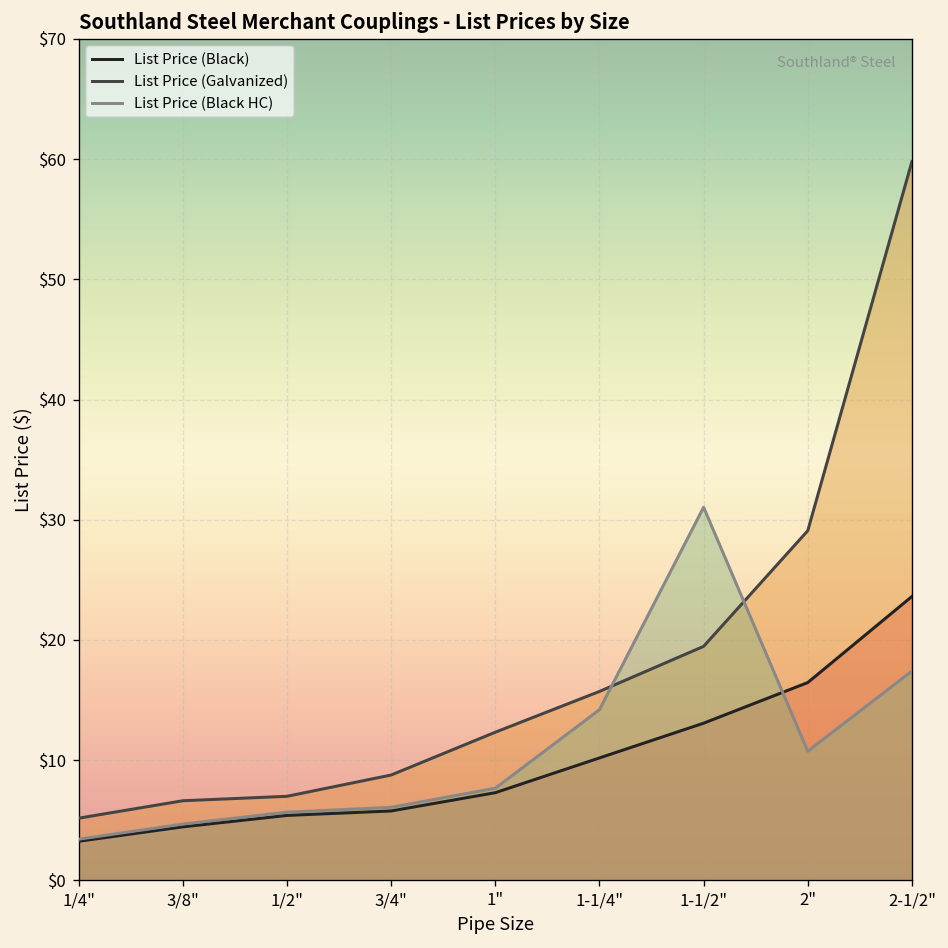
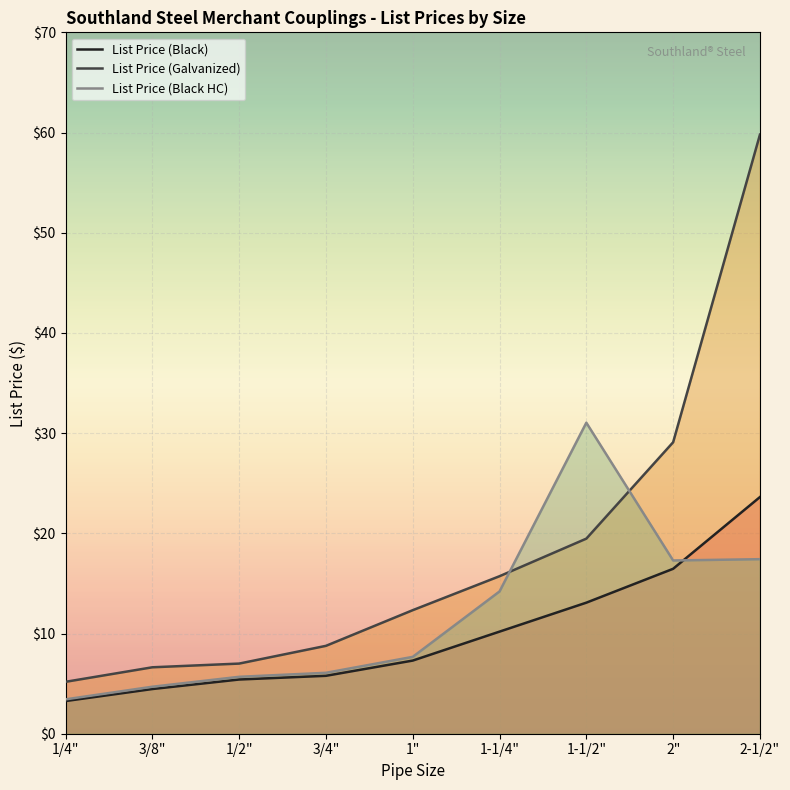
  {
    "List Price (Black HC)": {
      "1/2\"": "$5.7",
      "3/4\"": "$6.1",
      "1\"": "$7.7",
      "1-1/4\"": "$14.2",
      "1-1/2\"": "$31.0",
-     "2\"": "$10.8",
+     "2\"": "$17.3",
      "2-1/2\"": "$17.4"
    }
  }
